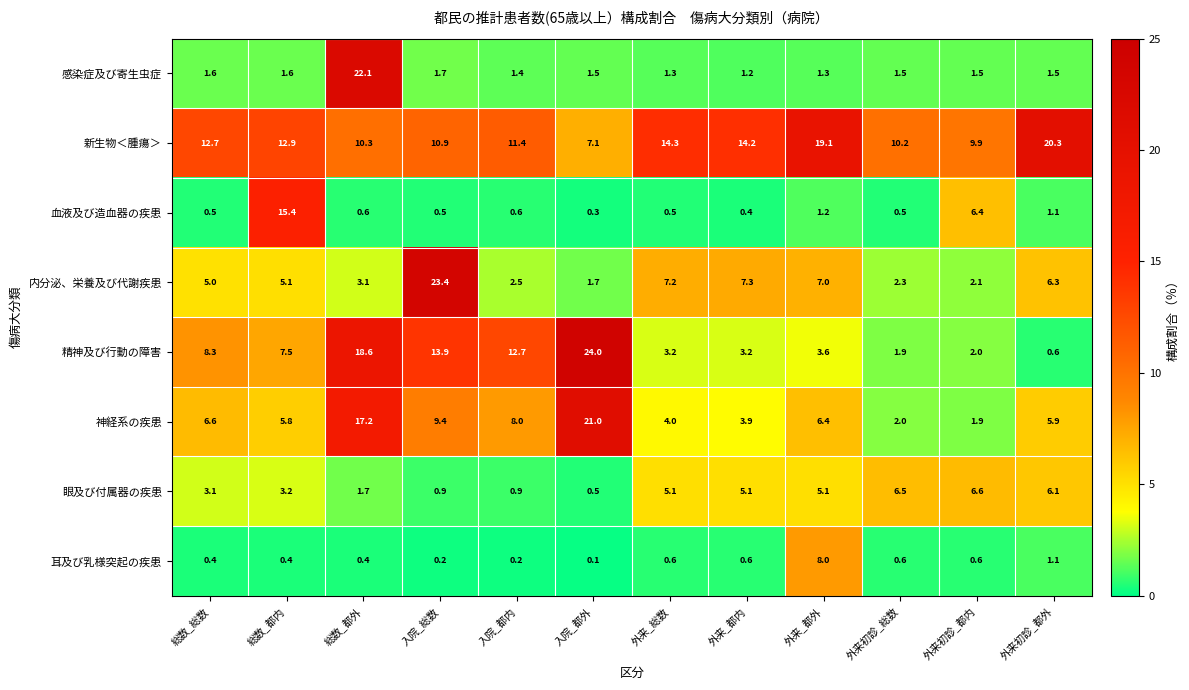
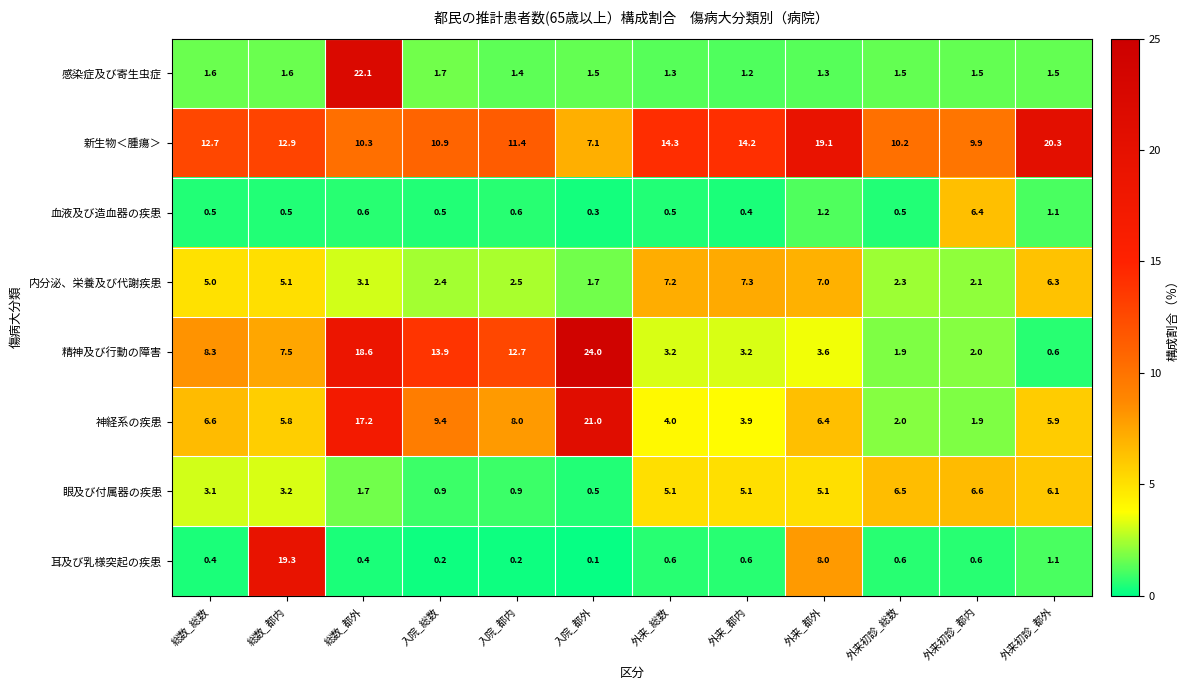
  {
    "感染症及び寄生虫症": {
      "総数_総数": 1.6,
      "総数_都内": 1.6,
      "総数_都外": 22.1,
      "入院_総数": 1.7,
      "入院_都内": 1.4,
      "入院_都外": 1.5,
      "外来_総数": 1.3,
      "外来_都内": 1.2,
      "外来_都外": 1.3,
      "外来初診_総数": 1.5,
      "外来初診_都内": 1.5,
      "外来初診_都外": 1.5
    },
    "新生物＜腫瘍＞": {
      "総数_総数": 12.7,
      "総数_都内": 12.9,
      "総数_都外": 10.3,
      "入院_総数": 10.9,
      "入院_都内": 11.4,
      "入院_都外": 7.1,
      "外来_総数": 14.3,
      "外来_都内": 14.2,
      "外来_都外": 19.1,
      "外来初診_総数": 10.2,
      "外来初診_都内": 9.9,
      "外来初診_都外": 20.3
    },
    "血液及び造血器の疾患": {
      "総数_総数": 0.5,
-     "総数_都内": 15.4,
+     "総数_都内": 0.5,
      "総数_都外": 0.6,
      "入院_総数": 0.5,
      "入院_都内": 0.6,
      "入院_都外": 0.3,
      "外来_総数": 0.5,
      "外来_都内": 0.4,
      "外来_都外": 1.2,
      "外来初診_総数": 0.5,
      "外来初診_都内": 6.4,
      "外来初診_都外": 1.1
    },
    "内分泌、栄養及び代謝疾患": {
      "総数_総数": 5.0,
      "総数_都内": 5.1,
      "総数_都外": 3.1,
-     "入院_総数": 23.4,
+     "入院_総数": 2.4,
      "入院_都内": 2.5,
      "入院_都外": 1.7,
      "外来_総数": 7.2,
      "外来_都内": 7.3,
      "外来_都外": 7.0,
      "外来初診_総数": 2.3,
      "外来初診_都内": 2.1,
      "外来初診_都外": 6.3
    },
    "精神及び行動の障害": {
      "総数_総数": 8.3,
      "総数_都内": 7.5,
      "総数_都外": 18.6,
      "入院_総数": 13.9,
      "入院_都内": 12.7,
      "入院_都外": 24.0,
      "外来_総数": 3.2,
      "外来_都内": 3.2,
      "外来_都外": 3.6,
      "外来初診_総数": 1.9,
      "外来初診_都内": 2.0,
      "外来初診_都外": 0.6
    },
    "神経系の疾患": {
      "総数_総数": 6.6,
      "総数_都内": 5.8,
      "総数_都外": 17.2,
      "入院_総数": 9.4,
      "入院_都内": 8.0,
      "入院_都外": 21.0,
      "外来_総数": 4.0,
      "外来_都内": 3.9,
      "外来_都外": 6.4,
      "外来初診_総数": 2.0,
      "外来初診_都内": 1.9,
      "外来初診_都外": 5.9
    },
    "眼及び付属器の疾患": {
      "総数_総数": 3.1,
      "総数_都内": 3.2,
      "総数_都外": 1.7,
      "入院_総数": 0.9,
      "入院_都内": 0.9,
      "入院_都外": 0.5,
      "外来_総数": 5.1,
      "外来_都内": 5.1,
      "外来_都外": 5.1,
      "外来初診_総数": 6.5,
      "外来初診_都内": 6.6,
      "外来初診_都外": 6.1
    },
    "耳及び乳様突起の疾患": {
      "総数_総数": 0.4,
-     "総数_都内": 0.4,
+     "総数_都内": 19.3,
      "総数_都外": 0.4,
      "入院_総数": 0.2,
      "入院_都内": 0.2,
      "入院_都外": 0.1,
      "外来_総数": 0.6,
      "外来_都内": 0.6,
      "外来_都外": 8.0,
      "外来初診_総数": 0.6,
      "外来初診_都内": 0.6,
      "外来初診_都外": 1.1
    }
  }
